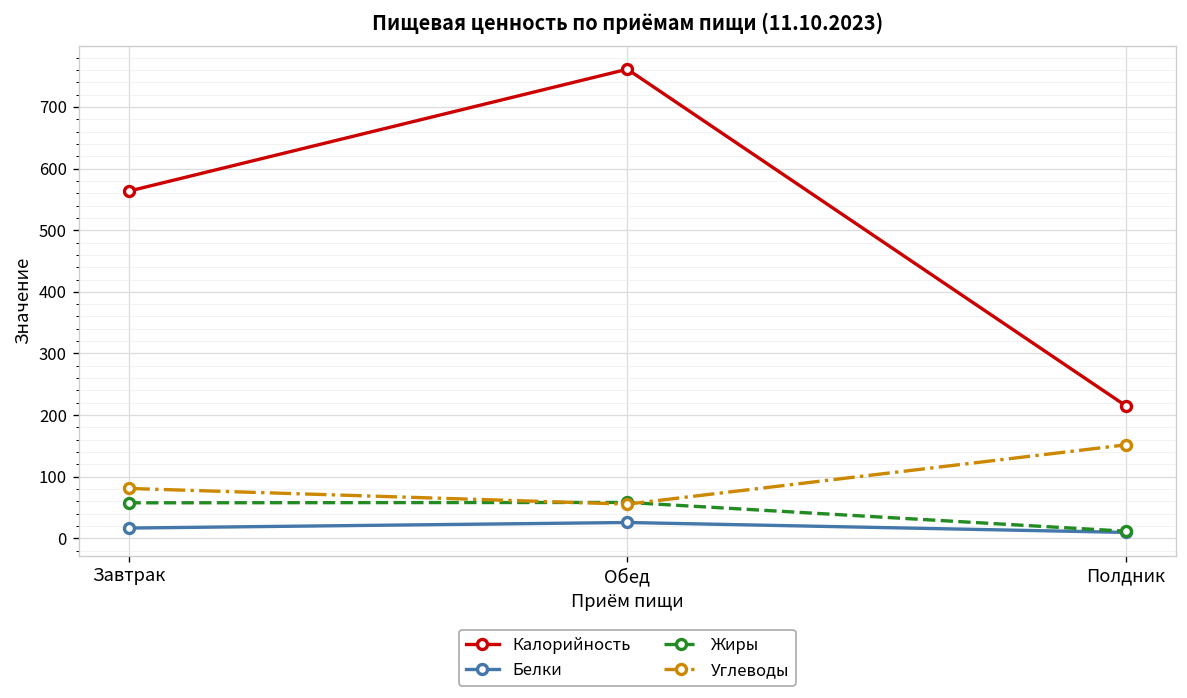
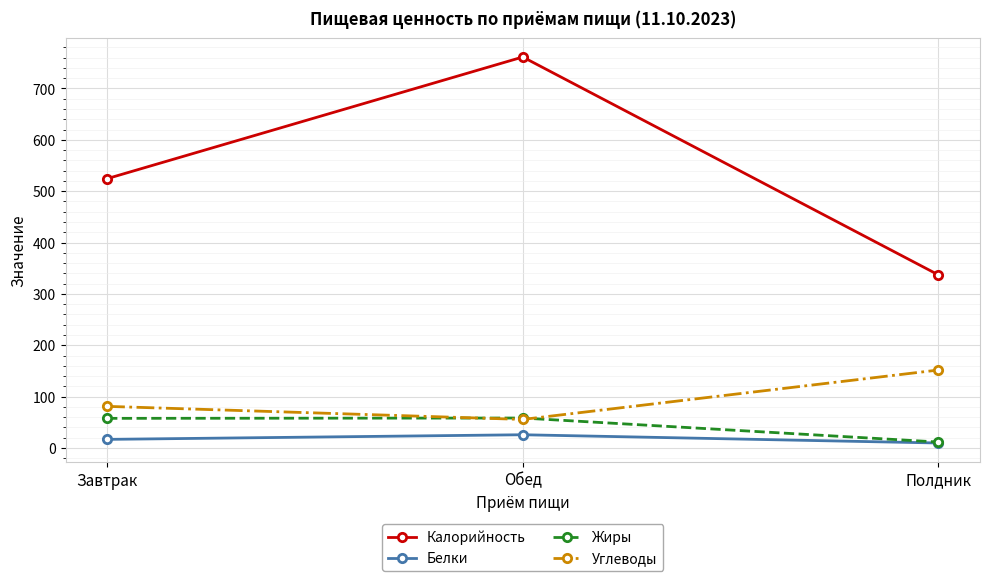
  {
    "Калорийность": {
-     "Завтрак": 560,
+     "Завтрак": 520,
      "Обед": 760,
-     "Полдник": 210
+     "Полдник": 340
    },
    "Белки": {
      "Завтрак": 20,
      "Обед": 30
    },
    "Жиры": {
      "Завтрак": 60
    },
    "Углеводы": {
      "Завтрак": 80,
      "Полдник": 150
    }
  }
